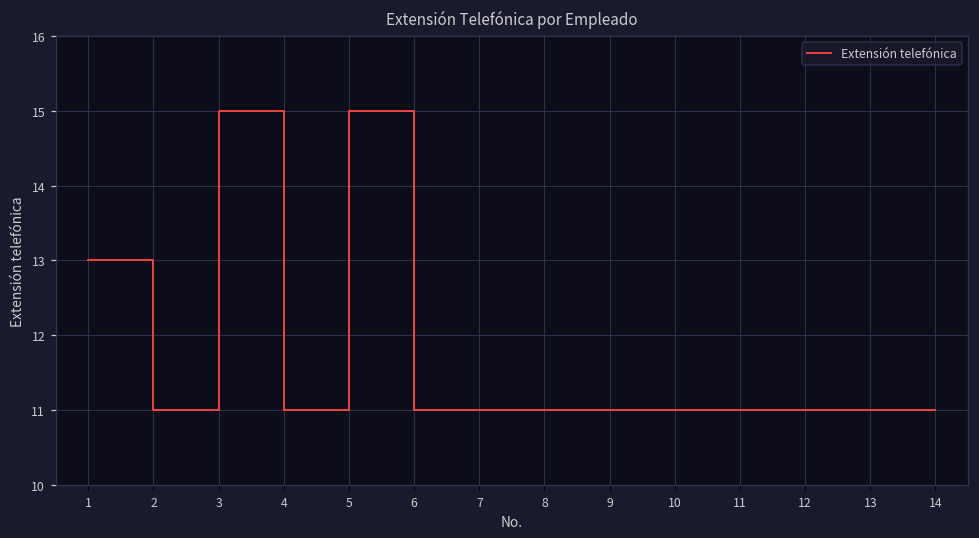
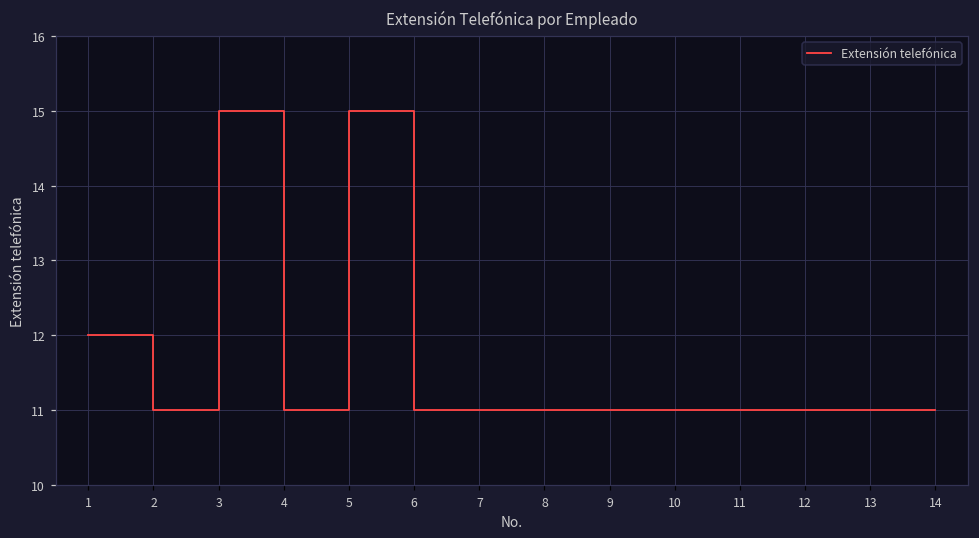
  {
-   "1": 13,
+   "1": 12,
    "2": 11,
    "3": 15,
    "4": 11,
    "5": 15,
    "6": 11,
    "7": 11,
    "8": 11,
    "9": 11,
    "10": 11,
    "11": 11,
    "12": 11,
    "13": 11,
    "14": 11
  }
